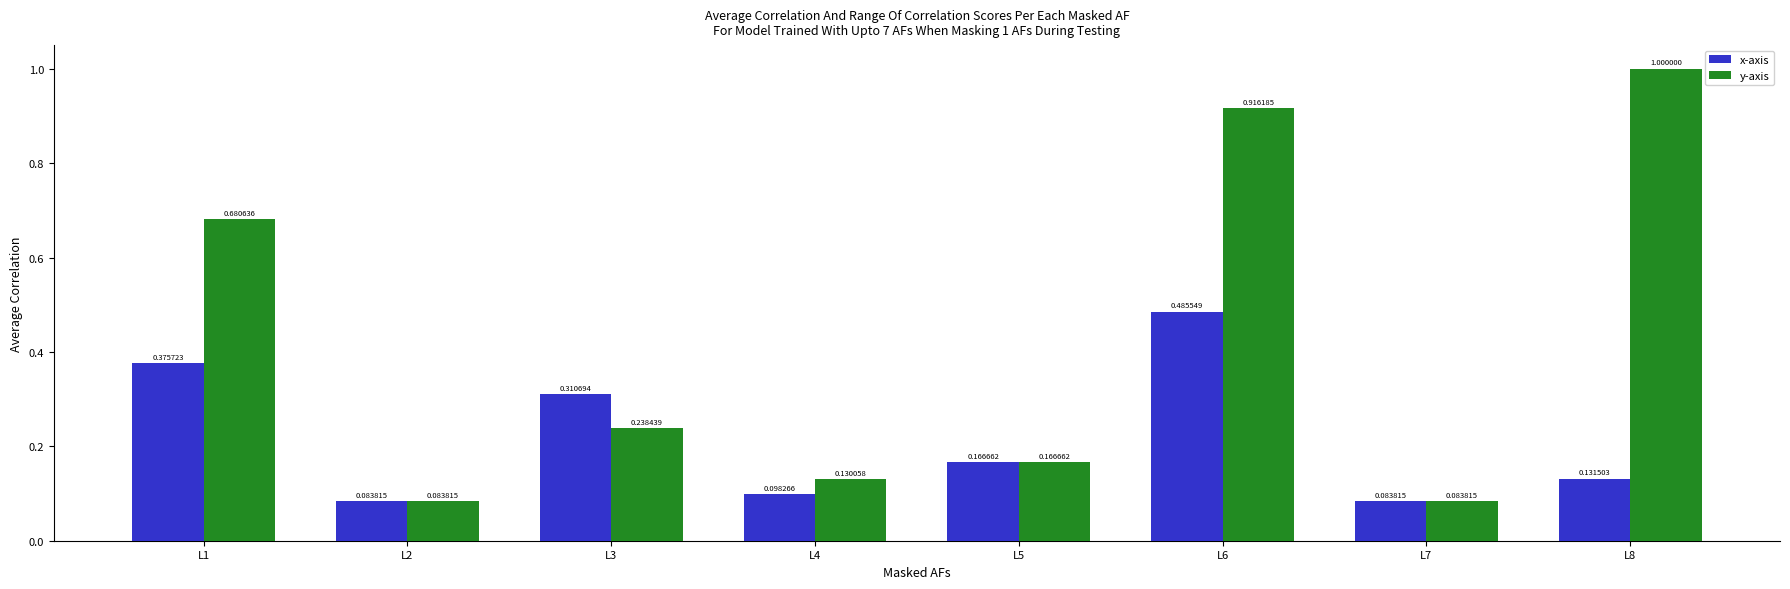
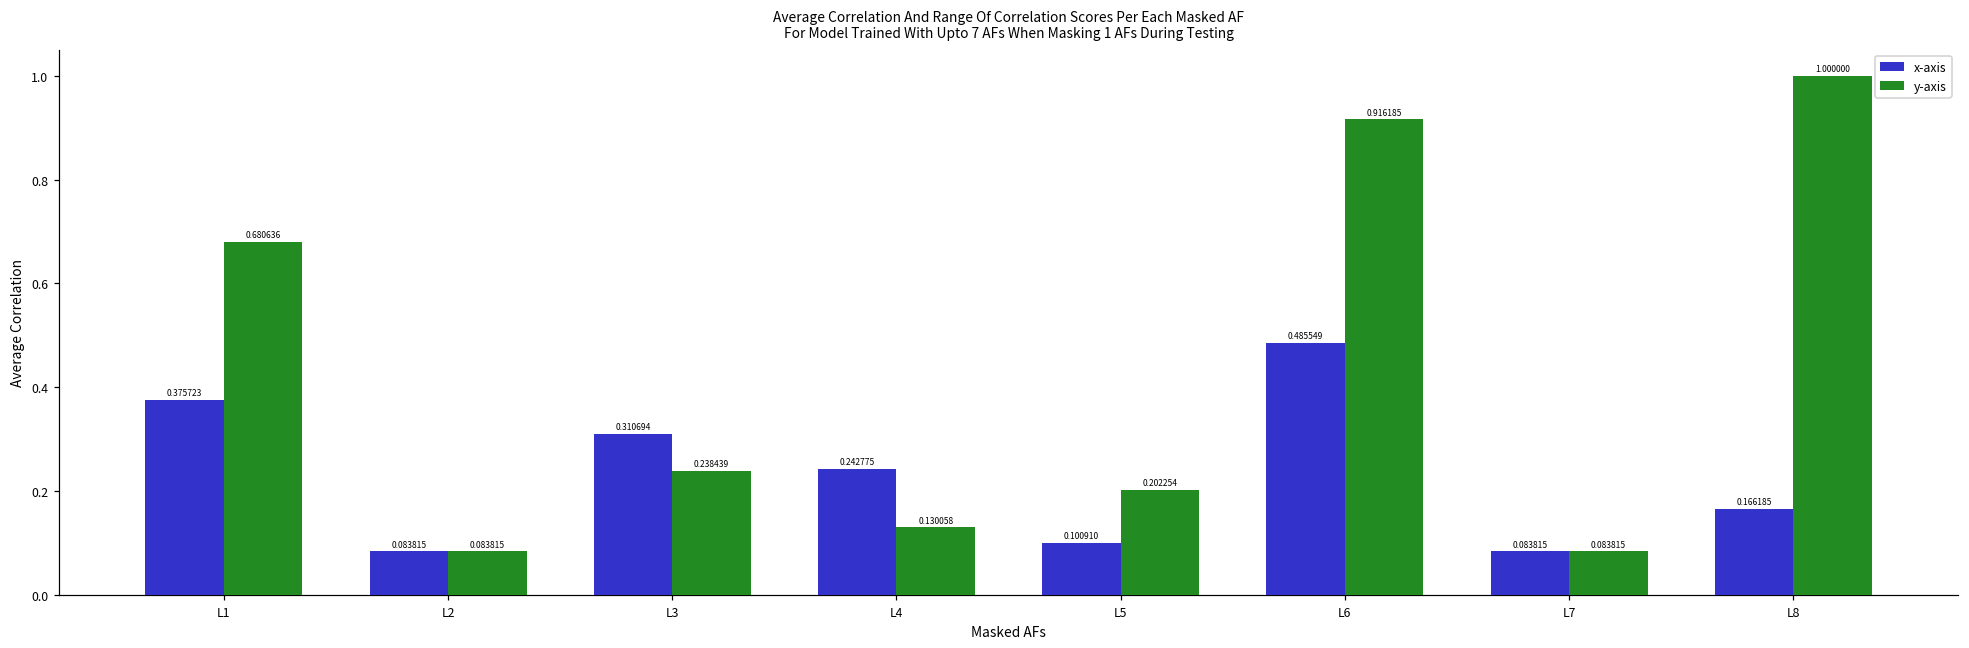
  {
    "x-axis": {
      "L1": 0.375723,
      "L2": 0.083815,
      "L3": 0.310694,
-     "L4": 0.098266,
-     "L5": 0.166662,
+     "L4": 0.242775,
+     "L5": 0.100910,
      "L6": 0.485549,
      "L7": 0.083815,
-     "L8": 0.131503
+     "L8": 0.166185
    },
    "y-axis": {
      "L1": 0.680636,
      "L2": 0.083815,
      "L3": 0.238439,
      "L4": 0.130058,
-     "L5": 0.166662,
+     "L5": 0.202254,
      "L6": 0.916185,
      "L7": 0.083815,
      "L8": 1.000000
    }
  }
